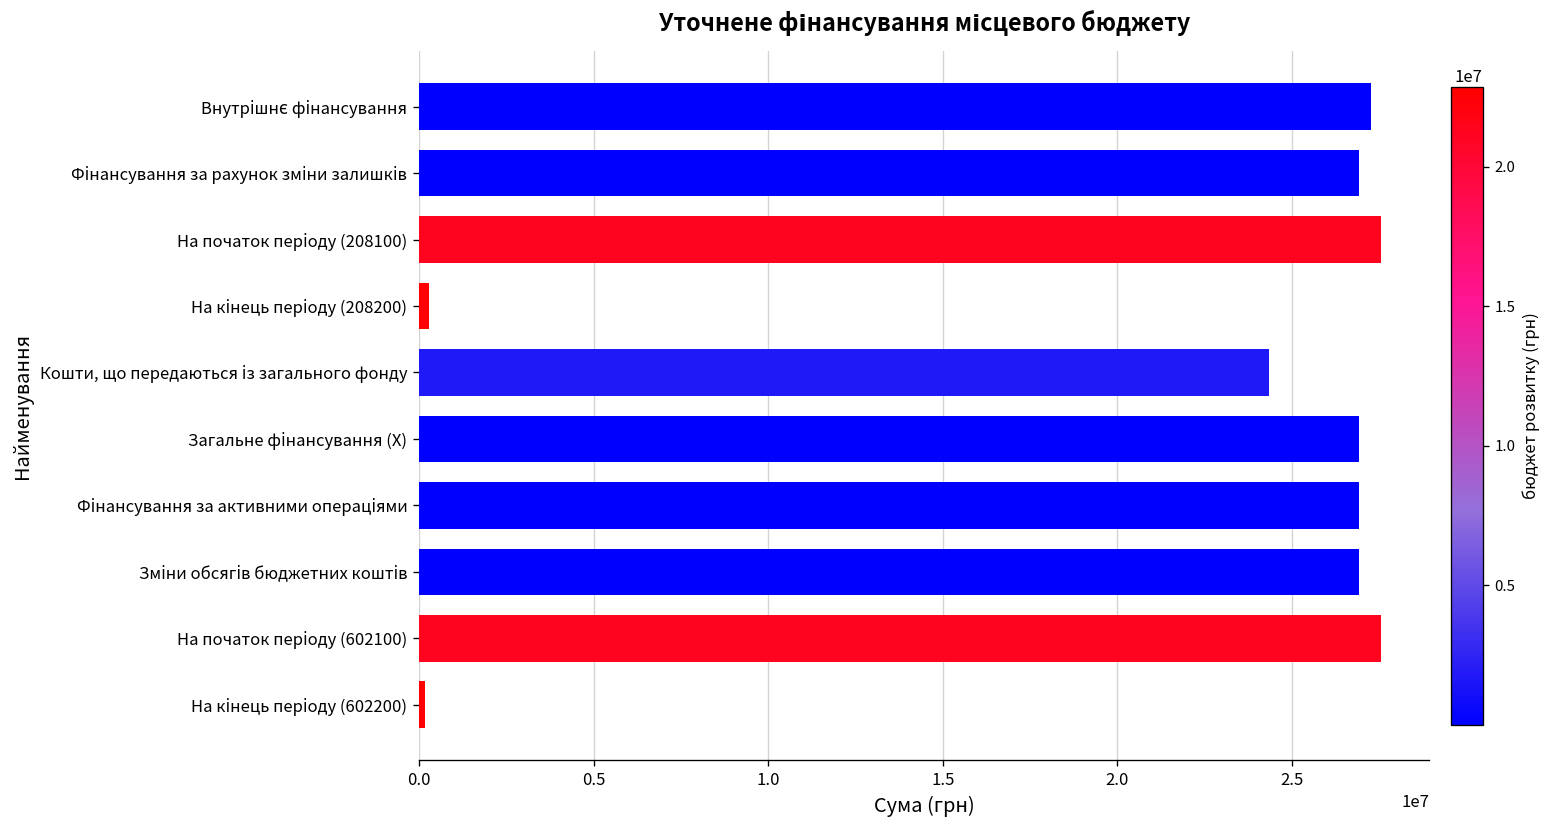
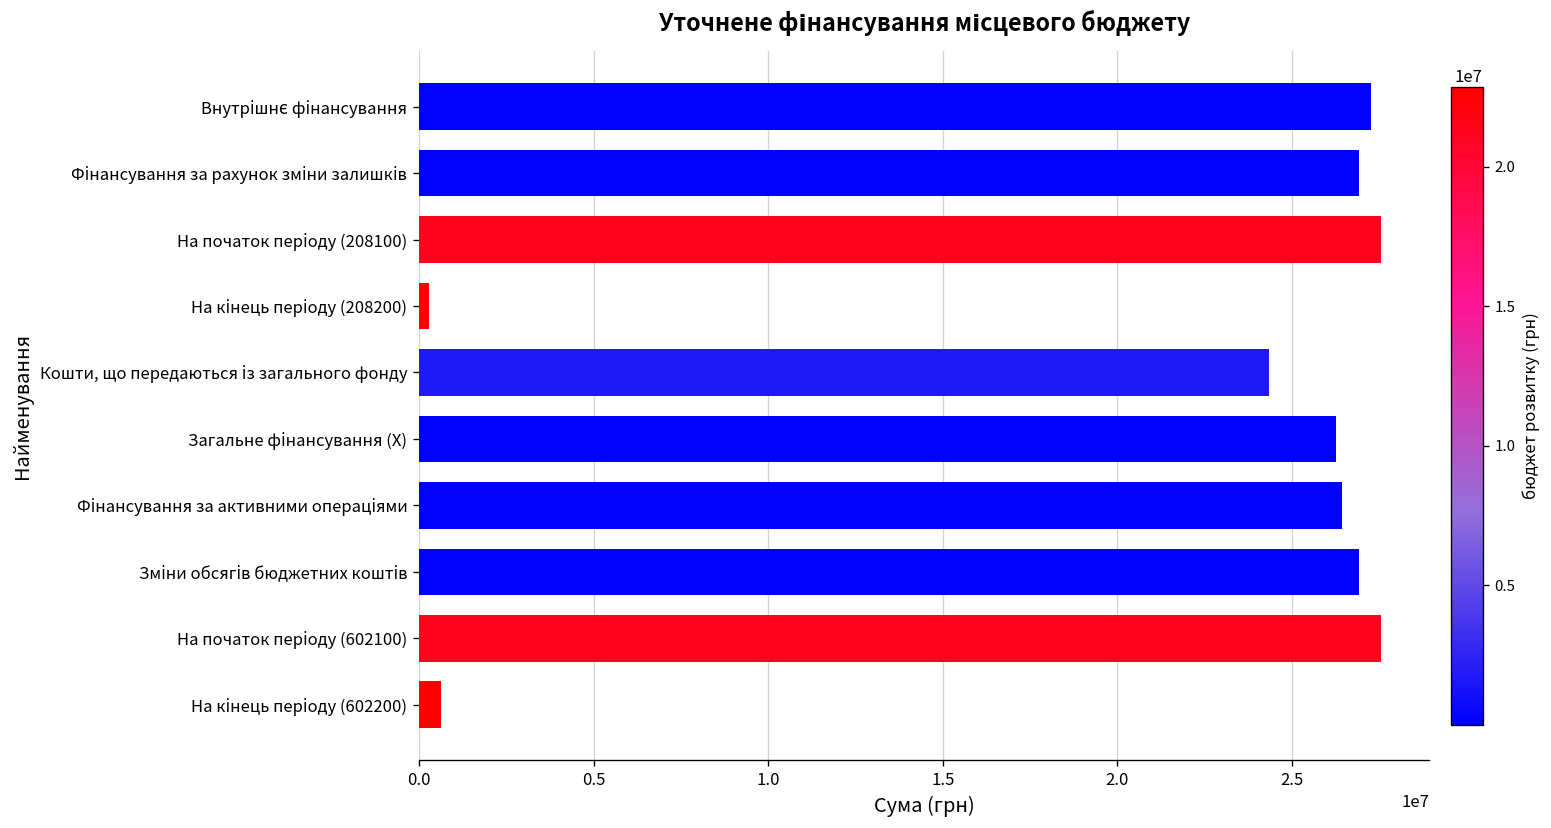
  {
    "Внутрішнє фінансування": 27300000,
    "Фінансування за рахунок зміни залишків": 26900000,
    "На початок періоду (208100)": 27600000,
    "На кінець періоду (208200)": 300000,
    "Кошти, що передаються із загального фонду": 24300000,
-   "Загальне фінансування (X)": 26900000,
-   "Фінансування за активними операціями": 26900000,
+   "Загальне фінансування (X)": 26300000,
+   "Фінансування за активними операціями": 26400000,
    "Зміни обсягів бюджетних коштів": 26900000,
    "На початок періоду (602100)": 27600000,
-   "На кінець періоду (602200)": 200000
+   "На кінець періоду (602200)": 600000
  }
